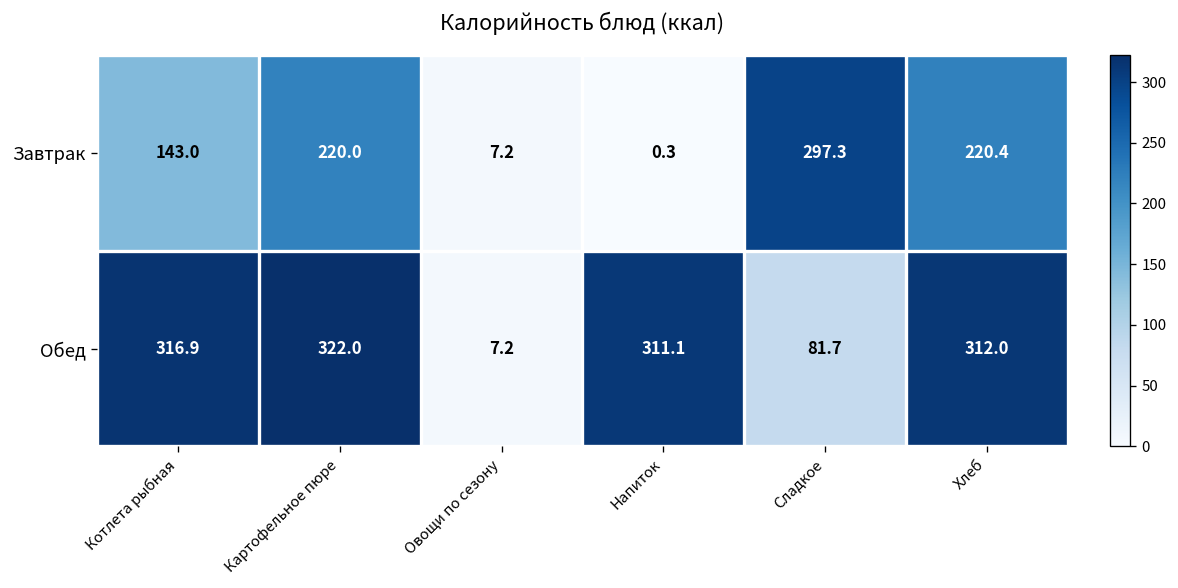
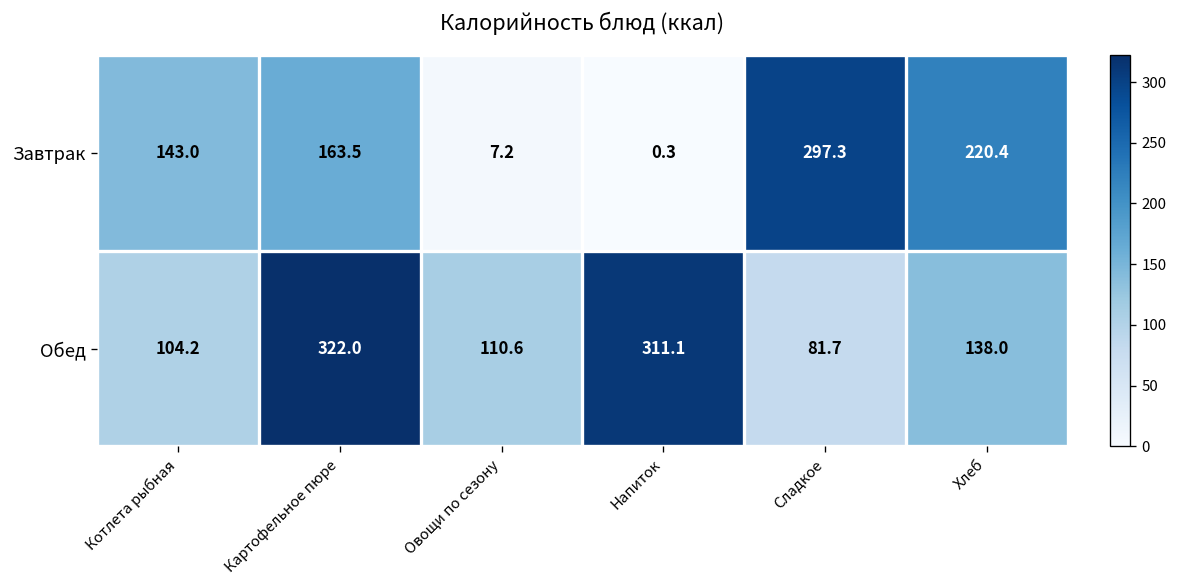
  {
    "Завтрак": {
      "Котлета рыбная": 143.0,
-     "Картофельное пюре": 220.0,
+     "Картофельное пюре": 163.5,
      "Овощи по сезону": 7.2,
      "Напиток": 0.3,
      "Сладкое": 297.3,
      "Хлеб": 220.4
    },
    "Обед": {
-     "Котлета рыбная": 316.9,
+     "Котлета рыбная": 104.2,
      "Картофельное пюре": 322.0,
-     "Овощи по сезону": 7.2,
+     "Овощи по сезону": 110.6,
      "Напиток": 311.1,
      "Сладкое": 81.7,
-     "Хлеб": 312.0
+     "Хлеб": 138.0
    }
  }
